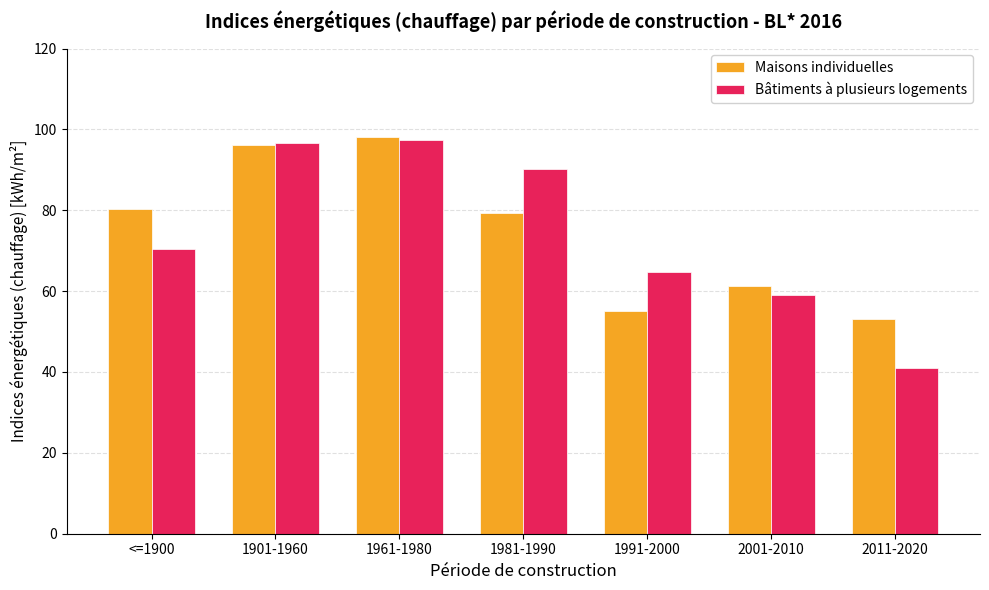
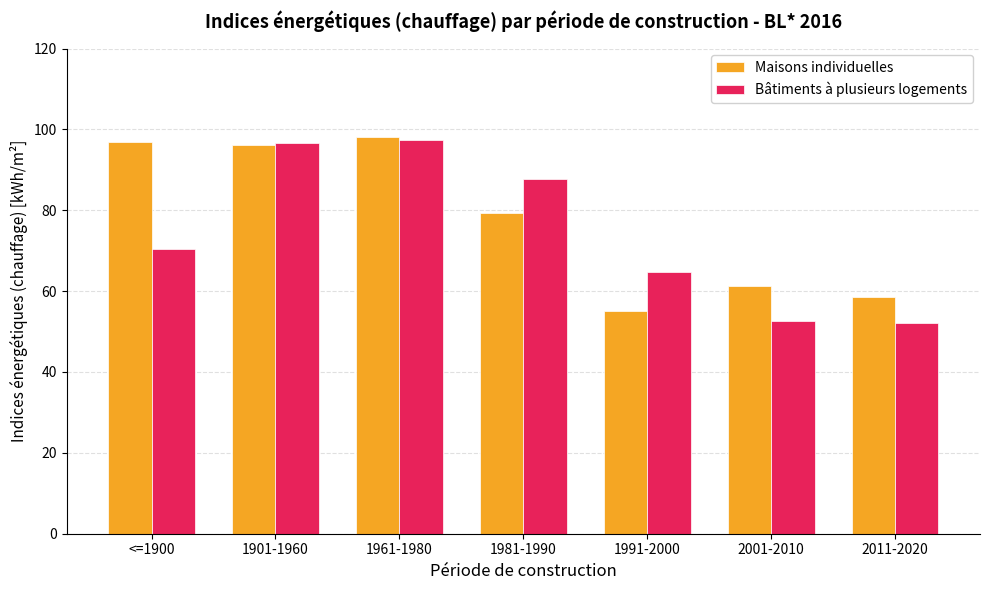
  {
    "Maisons individuelles": {
-     "<=1900": 80,
+     "<=1900": 97,
      "1901-1960": 96,
      "1961-1980": 98,
      "1981-1990": 79,
      "1991-2000": 55,
      "2001-2010": 61,
-     "2011-2020": 53
+     "2011-2020": 59
    },
    "Bâtiments à plusieurs logements": {
      "<=1900": 71,
      "1901-1960": 97,
      "1961-1980": 97,
-     "1981-1990": 90,
+     "1981-1990": 88,
      "1991-2000": 65,
-     "2001-2010": 59,
-     "2011-2020": 41
+     "2001-2010": 53,
+     "2011-2020": 52
    }
  }
